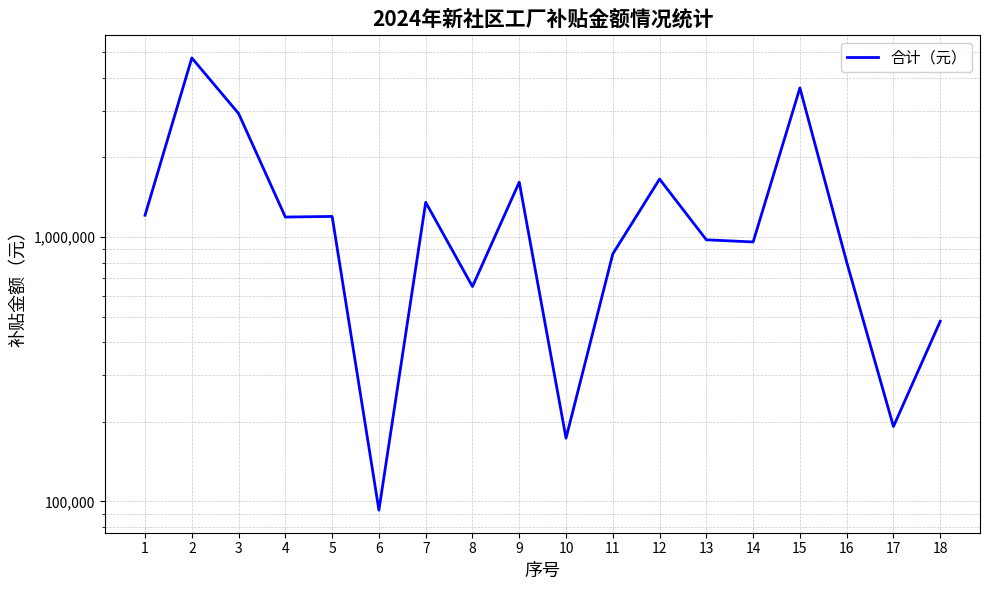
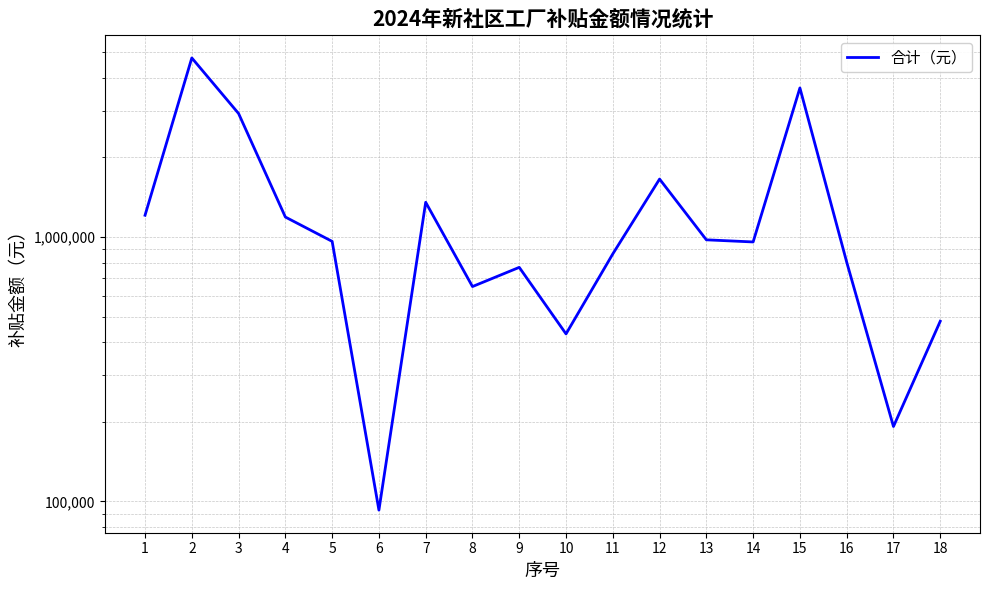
  {
    "1": "1,200,000",
    "2": "4,800,000",
    "3": "2,900,000",
    "4": "1,200,000",
-   "5": "1,200,000",
+   "5": "960,000",
    "6": "93,000",
    "7": "1,400,000",
    "8": "650,000",
-   "9": "1,600,000",
-   "10": "170,000",
+   "9": "770,000",
+   "10": "430,000",
    "11": "860,000",
    "12": "1,700,000",
    "13": "980,000",
    "14": "960,000",
    "15": "3,700,000",
    "16": "800,000",
    "17": "190,000",
    "18": "480,000"
  }
